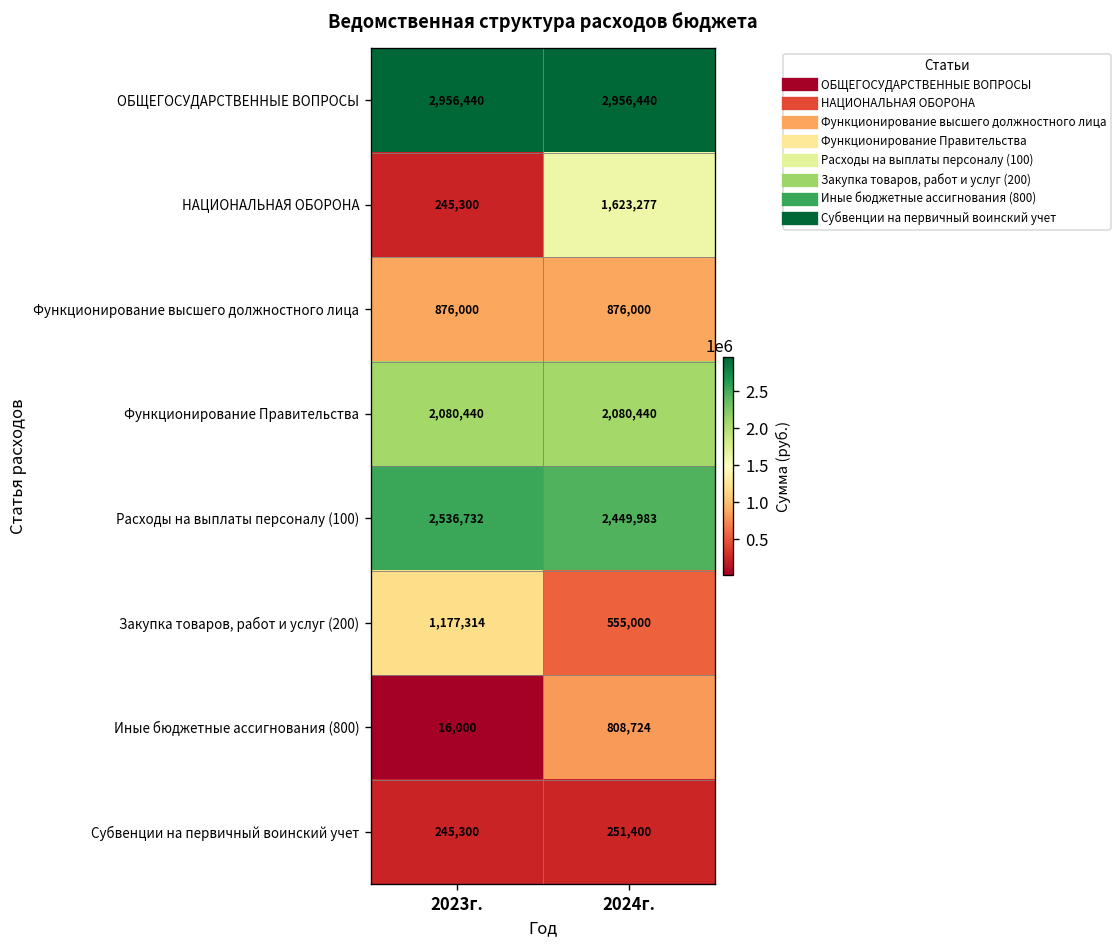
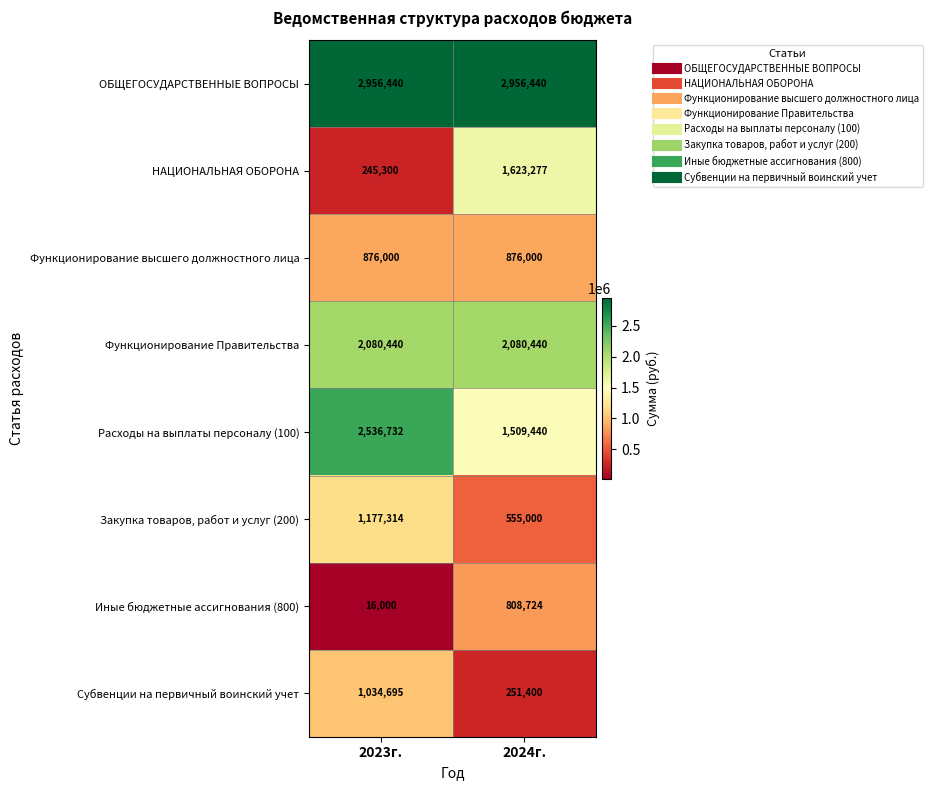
  {
    "ОБЩЕГОСУДАРСТВЕННЫЕ ВОПРОСЫ": {
      "2023г.": "2,956,440",
      "2024г.": "2,956,440"
    },
    "НАЦИОНАЛЬНАЯ ОБОРОНА": {
      "2023г.": "245,300",
      "2024г.": "1,623,277"
    },
    "Функционирование высшего должностного лица": {
      "2023г.": "876,000",
      "2024г.": "876,000"
    },
    "Функционирование Правительства": {
      "2023г.": "2,080,440",
      "2024г.": "2,080,440"
    },
    "Расходы на выплаты персоналу (100)": {
      "2023г.": "2,536,732",
-     "2024г.": "2,449,983"
+     "2024г.": "1,509,440"
    },
    "Закупка товаров, работ и услуг (200)": {
      "2023г.": "1,177,314",
      "2024г.": "555,000"
    },
    "Иные бюджетные ассигнования (800)": {
      "2023г.": "16,000",
      "2024г.": "808,724"
    },
    "Субвенции на первичный воинский учет": {
-     "2023г.": "245,300",
+     "2023г.": "1,034,695",
      "2024г.": "251,400"
    }
  }
